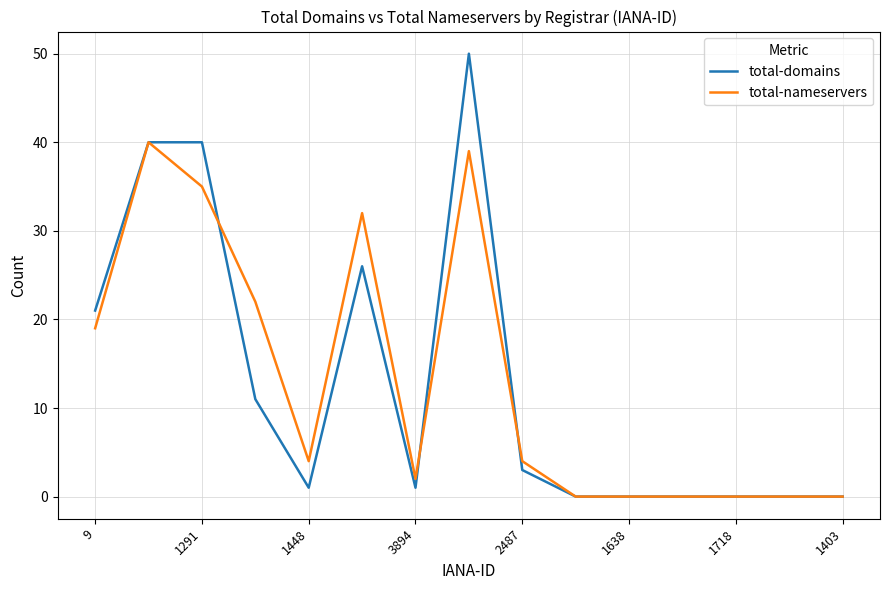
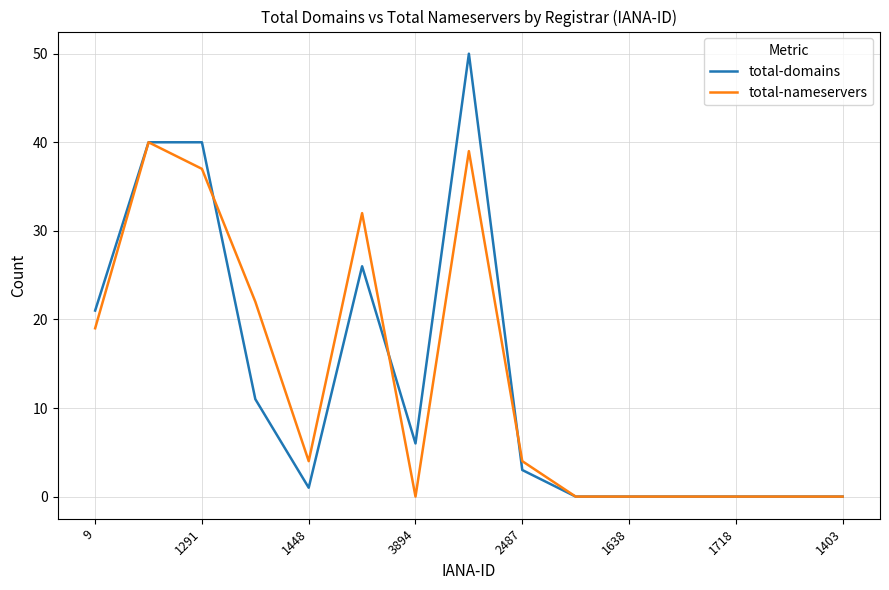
  {
    "total-domains": {
      "1291": 40,
      "1448": 1,
-     "3894": 1,
+     "3894": 6,
      "2487": 3
    },
    "total-nameservers": {
-     "1291": 35,
+     "1291": 37,
      "1448": 4,
-     "3894": 2,
+     "3894": 0,
      "2487": 4
    }
  }
